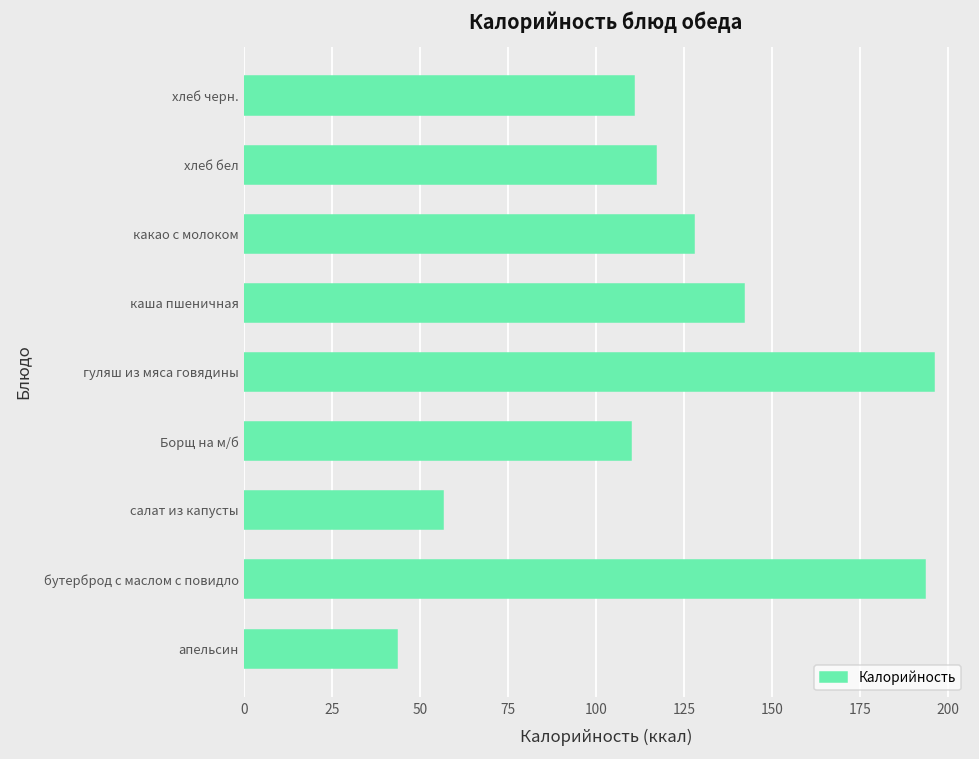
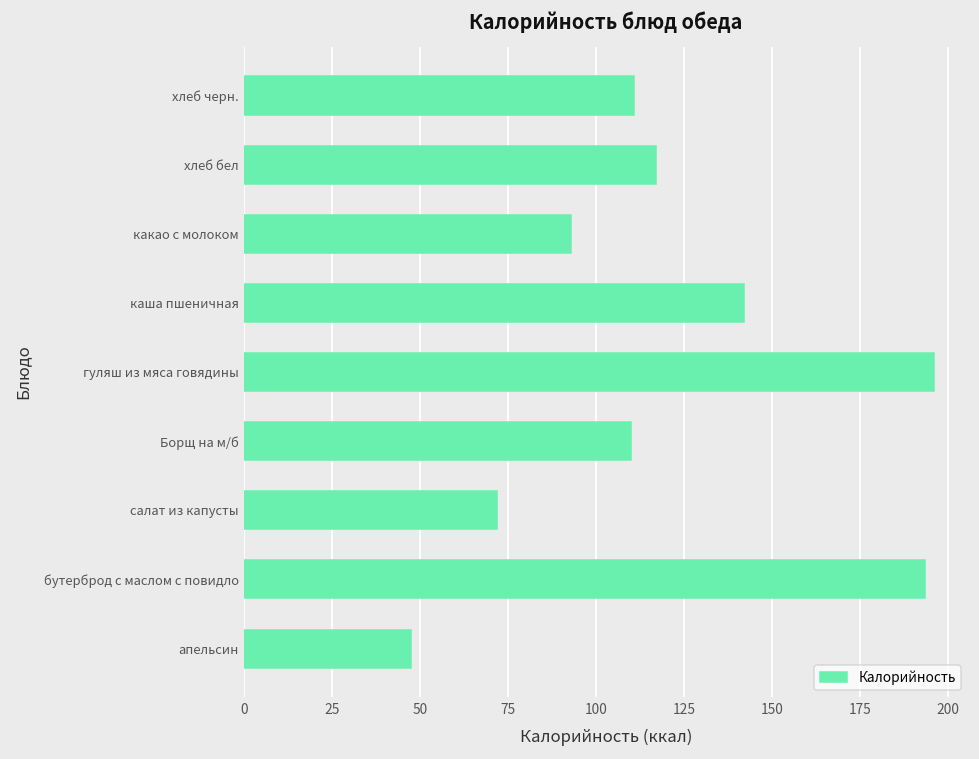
  {
    "хлеб черн.": 111,
    "хлеб бел": 117,
-   "какао с молоком": 128,
+   "какао с молоком": 93,
    "каша пшеничная": 142,
    "гуляш из мяса говядины": 196,
    "Борщ на м/б": 110,
-   "салат из капусты": 57,
+   "салат из капусты": 72,
    "бутерброд с маслом с повидло": 194,
-   "апельсин": 44
+   "апельсин": 48
  }
